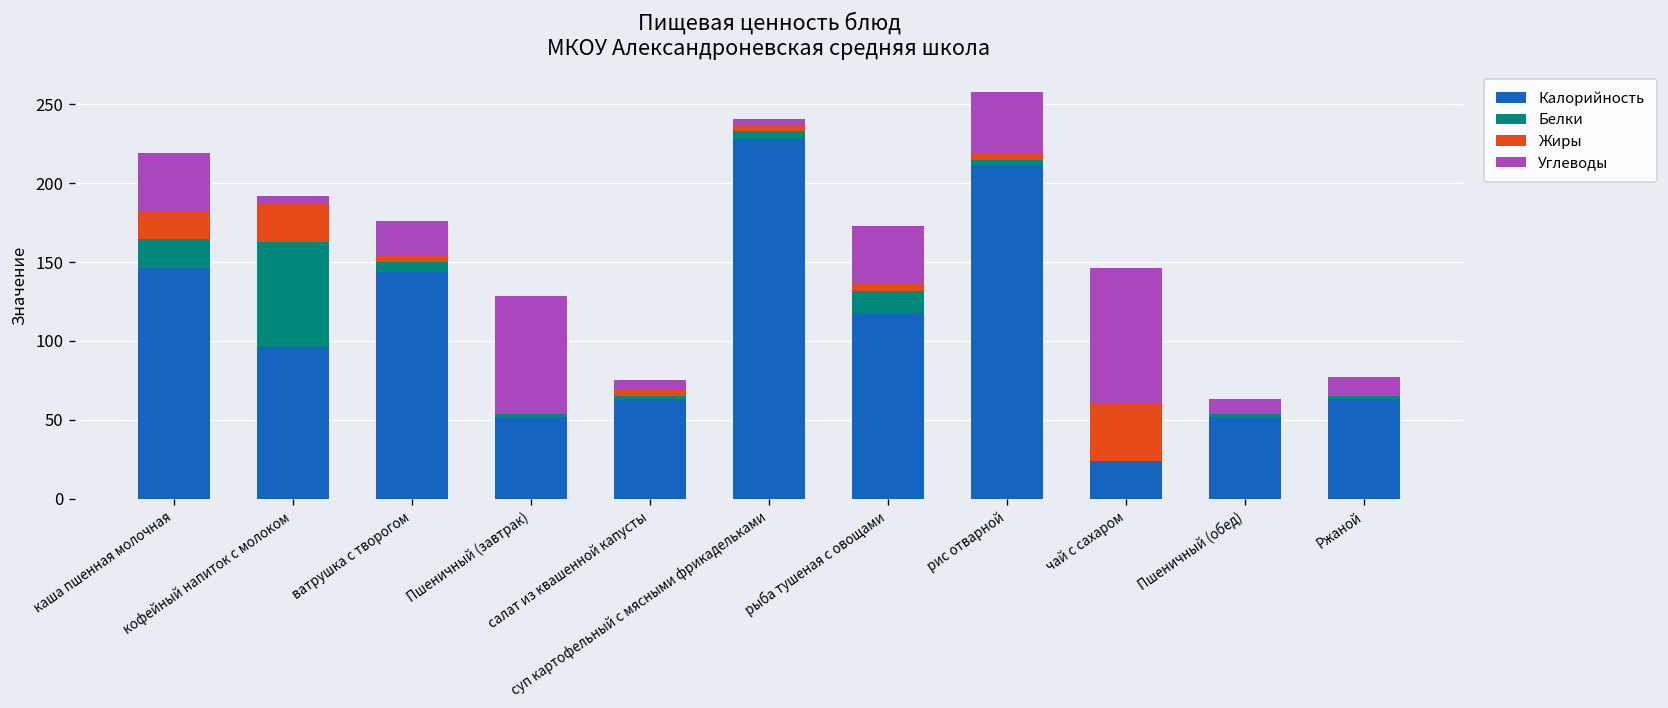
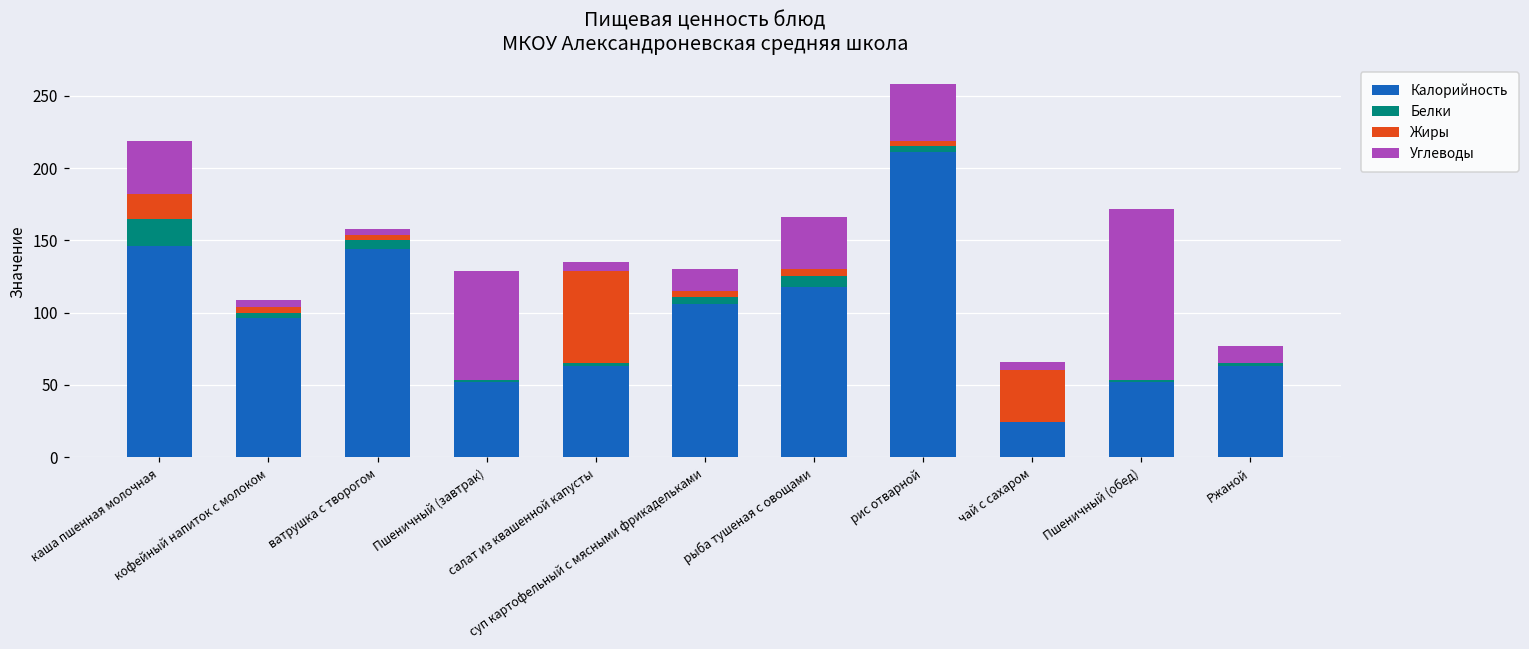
  {
    "Калорийность": {
      "каша пшенная молочная": 146,
      "кофейный напиток с молоком": 96,
      "ватрушка с творогом": 144,
      "Пшеничный (завтрак)": 52,
      "салат из квашенной капусты": 63,
-     "суп картофельный с мясными фрикадельками": 228,
+     "суп картофельный с мясными фрикадельками": 106,
      "рыба тушеная с овощами": 118,
      "рис отварной": 211,
      "чай с сахаром": 24,
      "Пшеничный (обед)": 52,
      "Ржаной": 63
    },
    "Белки": {
      "каша пшенная молочная": 19,
-     "кофейный напиток с молоком": 67,
+     "кофейный напиток с молоком": 4,
      "ватрушка с творогом": 6,
      "салат из квашенной капусты": 2,
      "суп картофельный с мясными фрикадельками": 5,
-     "рыба тушеная с овощами": 14,
+     "рыба тушеная с овощами": 7,
      "рис отварной": 4,
      "чай с сахаром": 0,
      "Ржаной": 2
    },
    "Жиры": {
      "каша пшенная молочная": 17,
-     "кофейный напиток с молоком": 24,
+     "кофейный напиток с молоком": 4,
      "ватрушка с творогом": 4,
      "Пшеничный (завтрак)": 0,
-     "салат из квашенной капусты": 4,
+     "салат из квашенной капусты": 64,
      "суп картофельный с мясными фрикадельками": 4,
      "рыба тушеная с овощами": 5,
      "рис отварной": 4,
      "чай с сахаром": 36,
      "Пшеничный (обед)": 0,
      "Ржаной": 0
    },
    "Углеводы": {
      "каша пшенная молочная": 37,
      "кофейный напиток с молоком": 5,
-     "ватрушка с творогом": 22,
+     "ватрушка с творогом": 4,
      "Пшеничный (завтрак)": 75,
      "салат из квашенной капусты": 6,
-     "суп картофельный с мясными фрикадельками": 4,
+     "суп картофельный с мясными фрикадельками": 15,
      "рыба тушеная с овощами": 36,
      "рис отварной": 39,
-     "чай с сахаром": 86,
-     "Пшеничный (обед)": 10,
+     "чай с сахаром": 6,
+     "Пшеничный (обед)": 118,
      "Ржаной": 12
    }
  }
